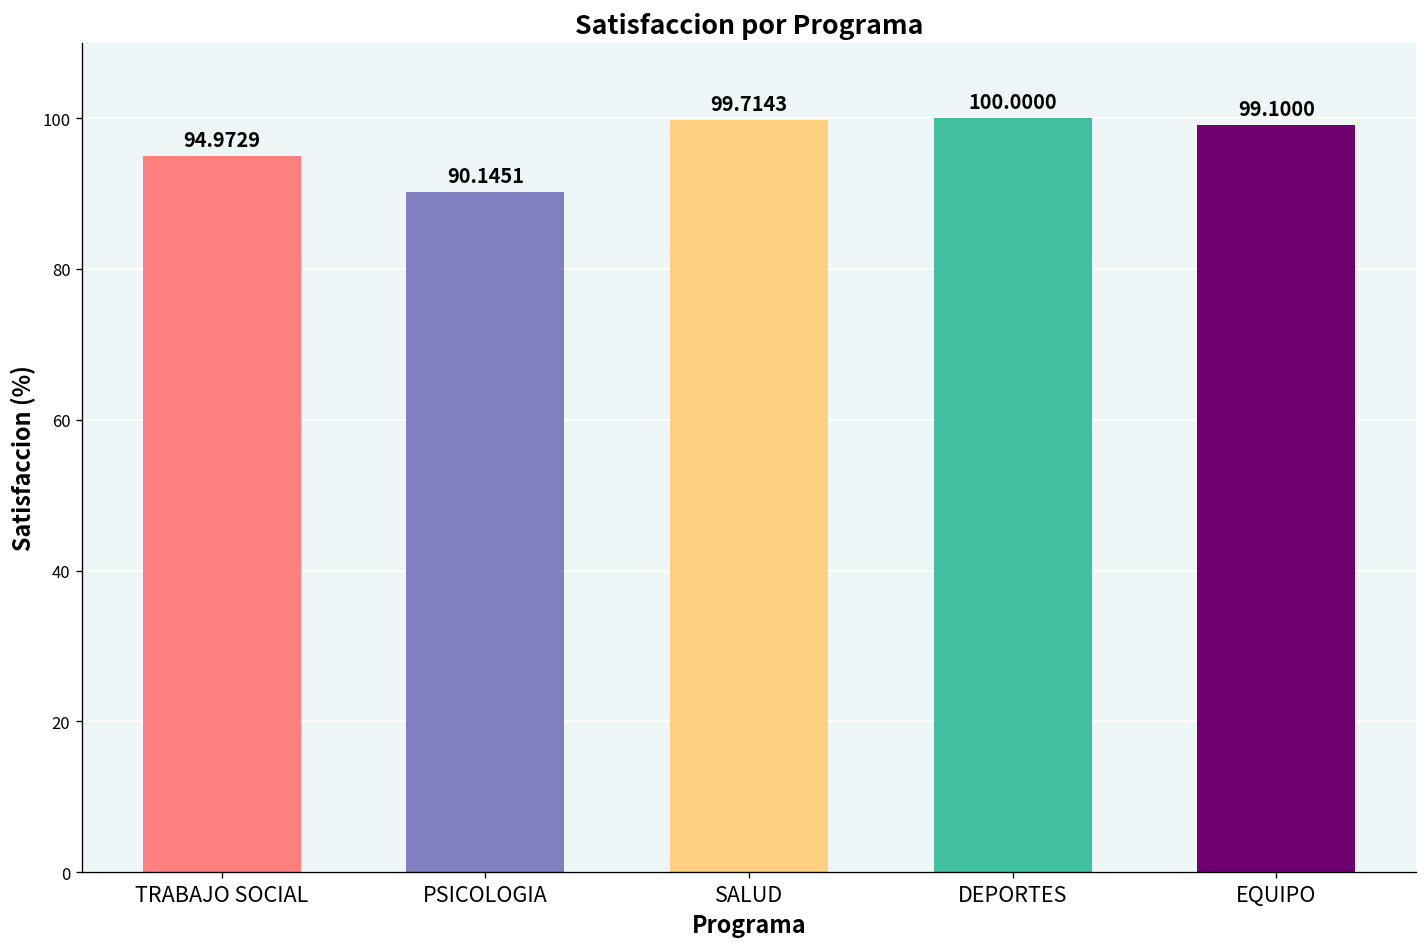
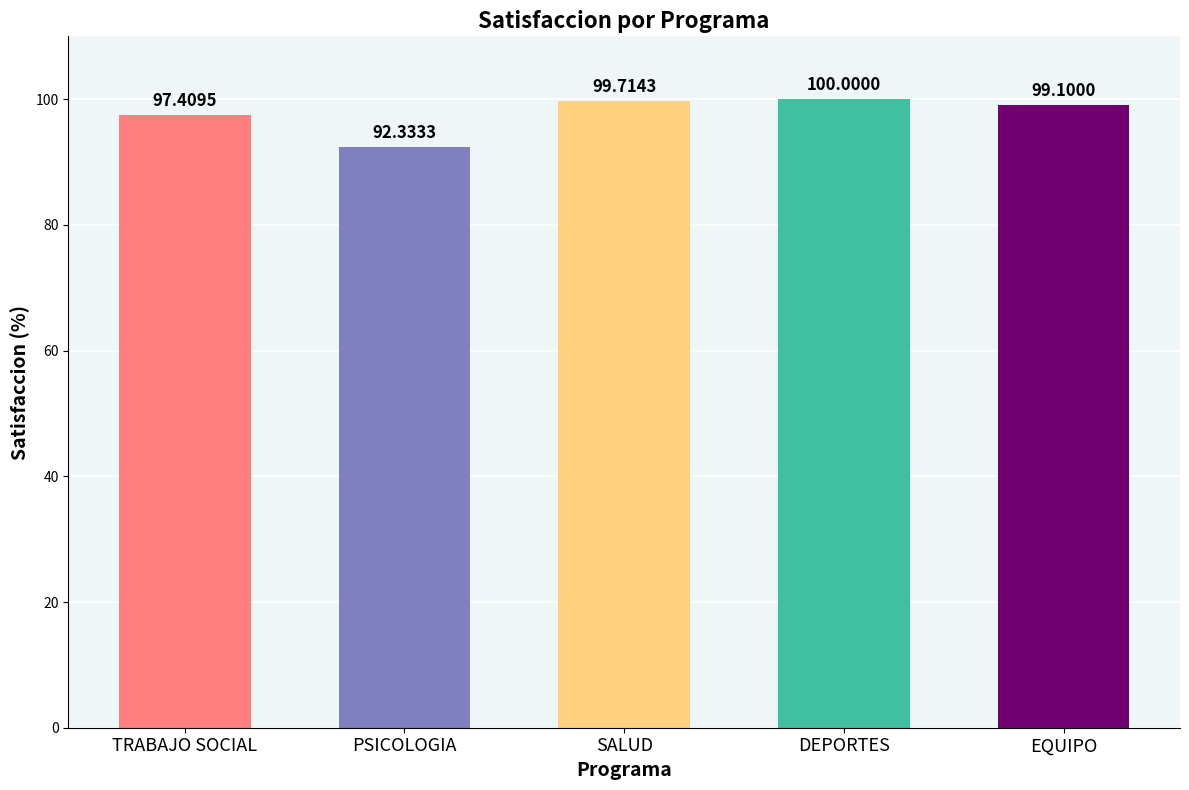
  {
-   "TRABAJO SOCIAL": 94.9729,
-   "PSICOLOGIA": 90.1451,
+   "TRABAJO SOCIAL": 97.4095,
+   "PSICOLOGIA": 92.3333,
    "SALUD": 99.7143,
    "DEPORTES": 100.0000,
    "EQUIPO": 99.1000
  }
